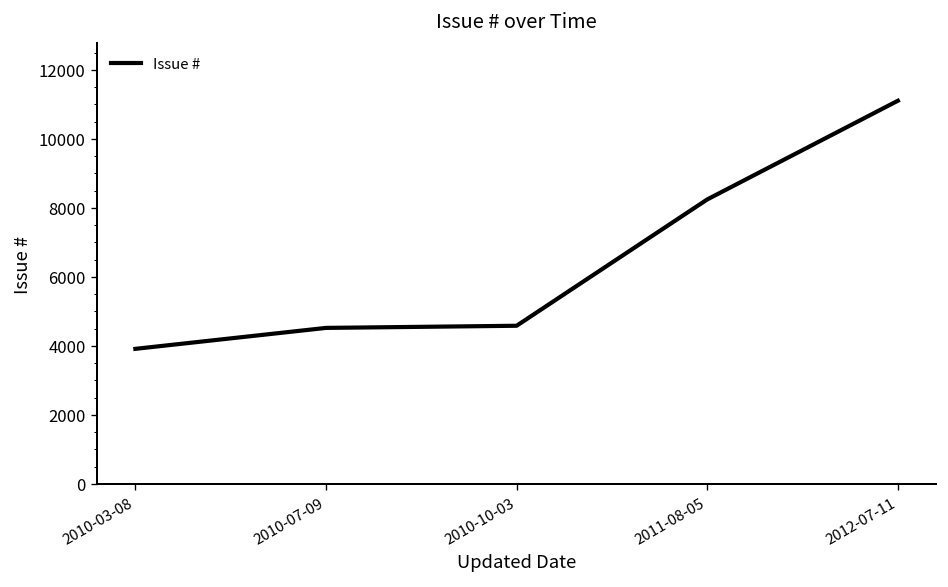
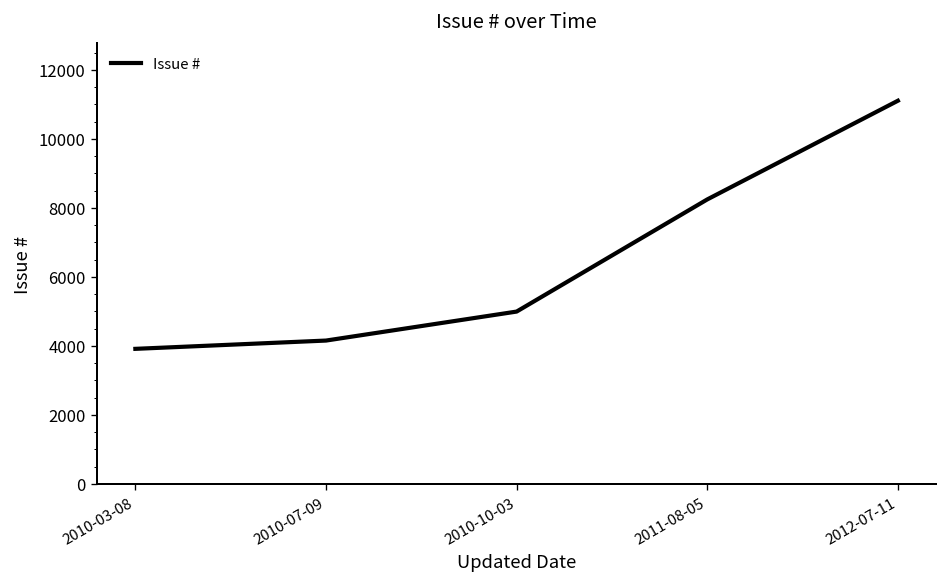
  {
    "2010-03-08": 3900,
-   "2010-07-09": 4500,
-   "2010-10-03": 4600,
+   "2010-07-09": 4200,
+   "2010-10-03": 5000,
    "2011-08-05": 8200,
    "2012-07-11": 11100
  }
